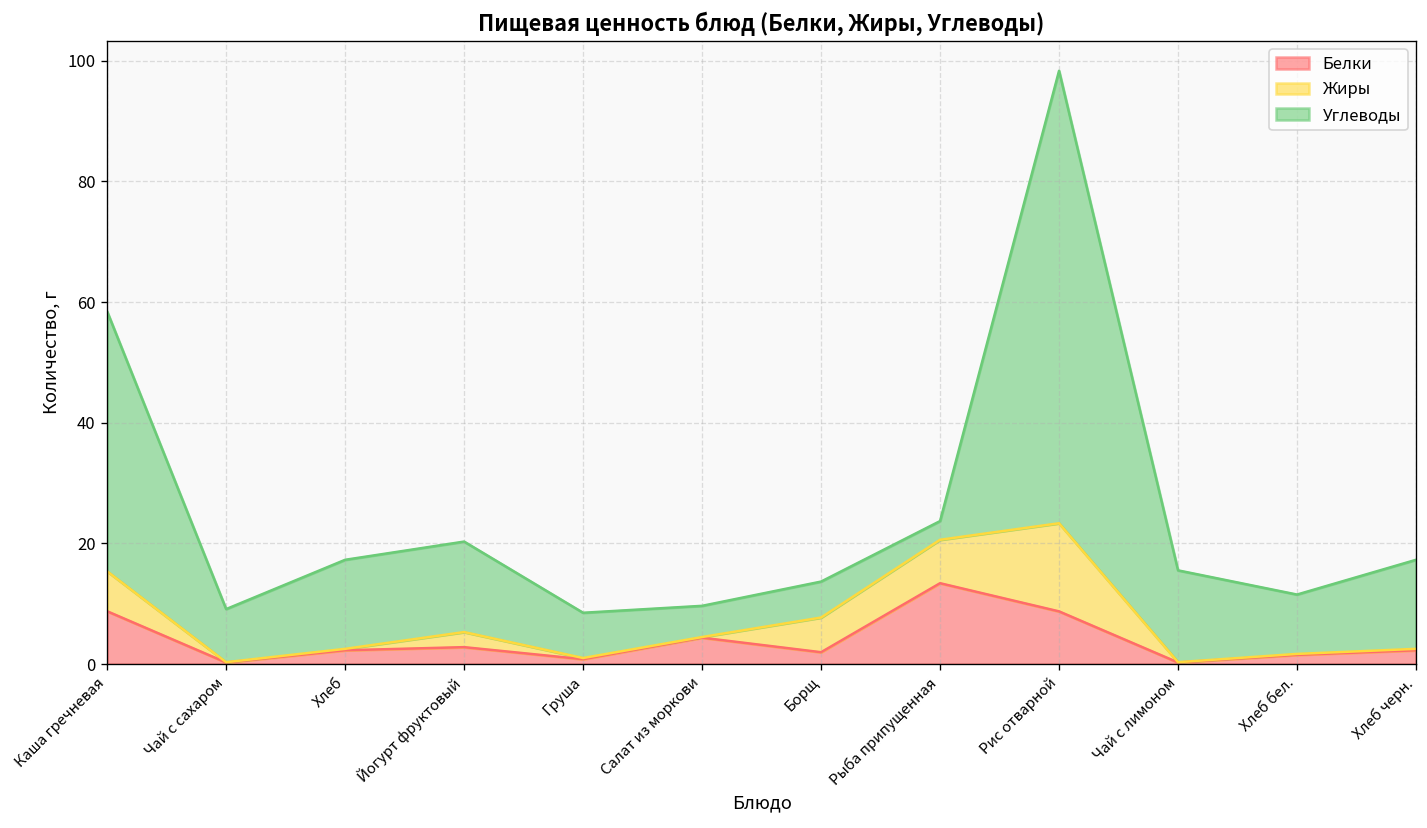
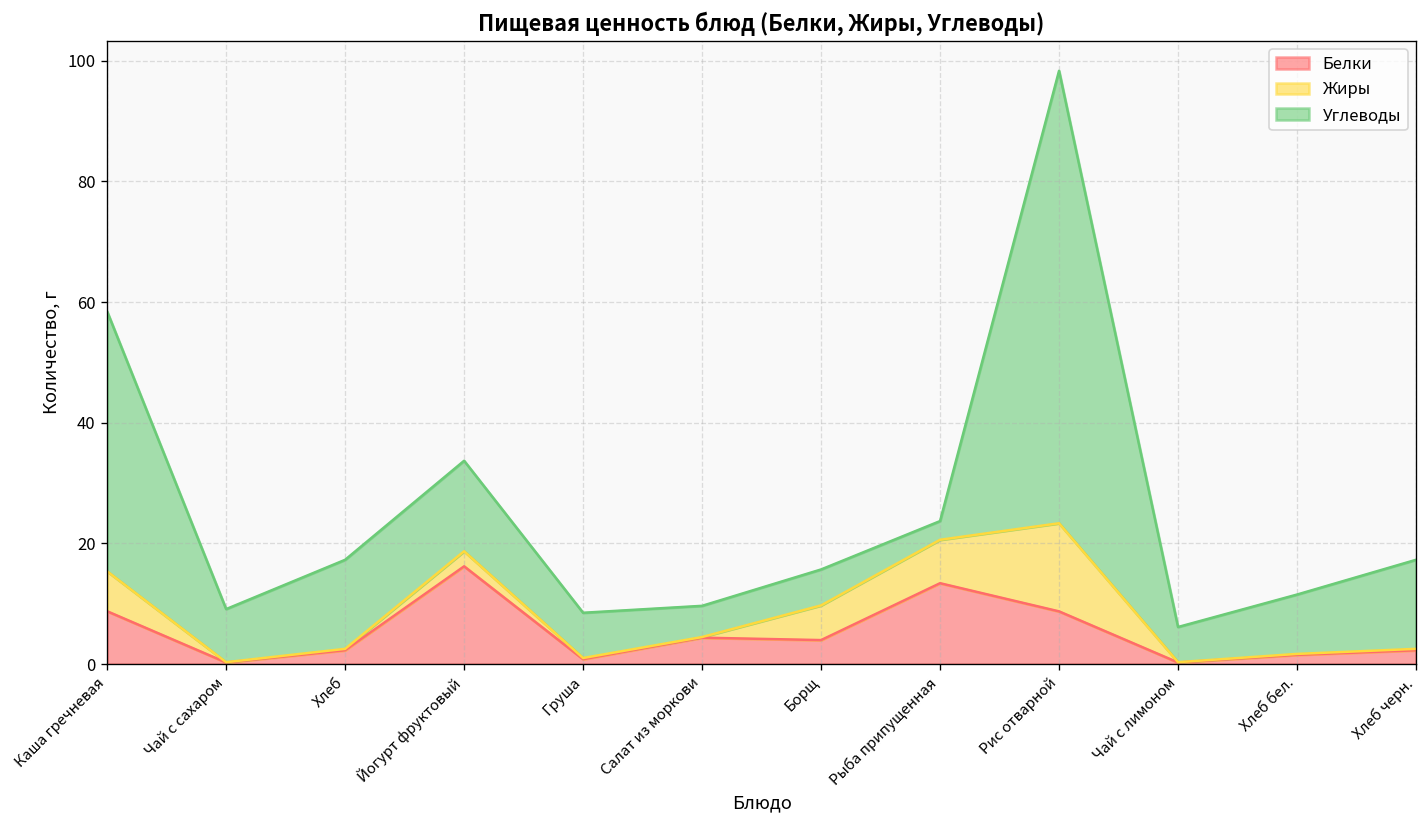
  {
    "Белки": {
      "Каша гречневая": 9,
-     "Йогурт фруктовый": 3,
-     "Борщ": 2,
+     "Йогурт фруктовый": 16,
+     "Борщ": 4,
      "Рыба припущенная": 13,
      "Рис отварной": 9
    },
    "Жиры": {
      "Каша гречневая": 7,
      "Йогурт фруктовый": 3,
      "Борщ": 6,
      "Рыба припущенная": 7,
      "Рис отварной": 15
    },
    "Углеводы": {
      "Каша гречневая": 43,
      "Чай с сахаром": 9,
      "Хлеб": 15,
      "Йогурт фруктовый": 15,
      "Груша": 8,
      "Салат из моркови": 5,
      "Борщ": 6,
      "Рыба припущенная": 3,
      "Рис отварной": 75,
-     "Чай с лимоном": 15,
+     "Чай с лимоном": 6,
      "Хлеб бел.": 10,
      "Хлеб черн.": 15
    }
  }
